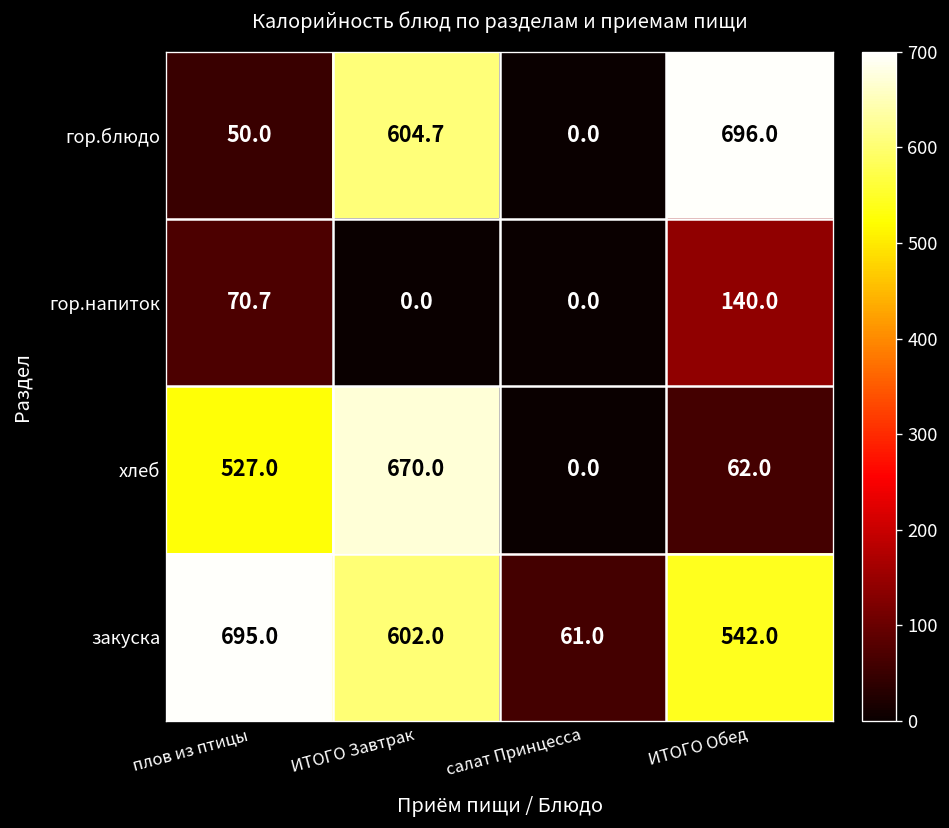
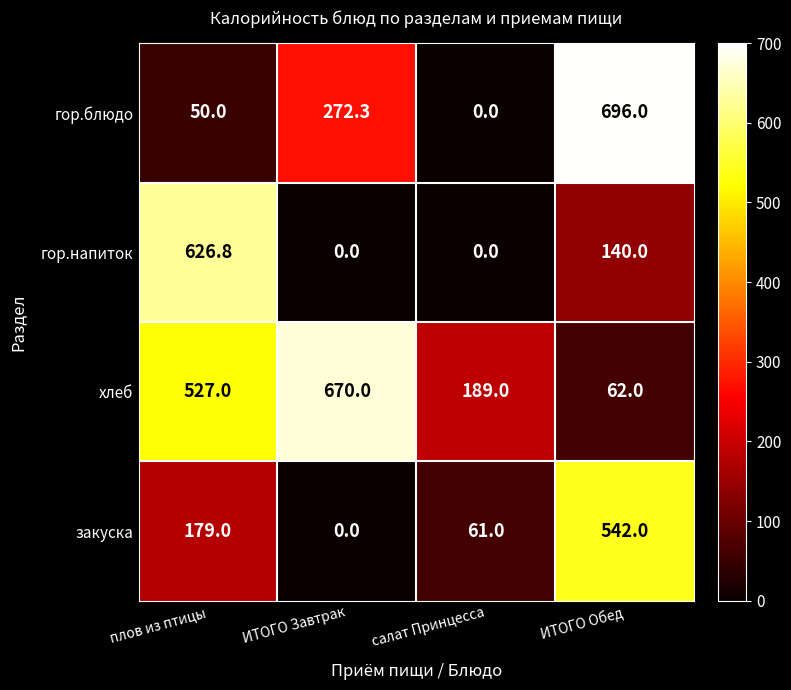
  {
    "гор.блюдо": {
      "плов из птицы": 50.0,
-     "ИТОГО Завтрак": 604.7,
+     "ИТОГО Завтрак": 272.3,
      "салат Принцесса": 0.0,
      "ИТОГО Обед": 696.0
    },
    "гор.напиток": {
-     "плов из птицы": 70.7,
+     "плов из птицы": 626.8,
      "ИТОГО Завтрак": 0.0,
      "салат Принцесса": 0.0,
      "ИТОГО Обед": 140.0
    },
    "хлеб": {
      "плов из птицы": 527.0,
      "ИТОГО Завтрак": 670.0,
-     "салат Принцесса": 0.0,
+     "салат Принцесса": 189.0,
      "ИТОГО Обед": 62.0
    },
    "закуска": {
-     "плов из птицы": 695.0,
-     "ИТОГО Завтрак": 602.0,
+     "плов из птицы": 179.0,
+     "ИТОГО Завтрак": 0.0,
      "салат Принцесса": 61.0,
      "ИТОГО Обед": 542.0
    }
  }
